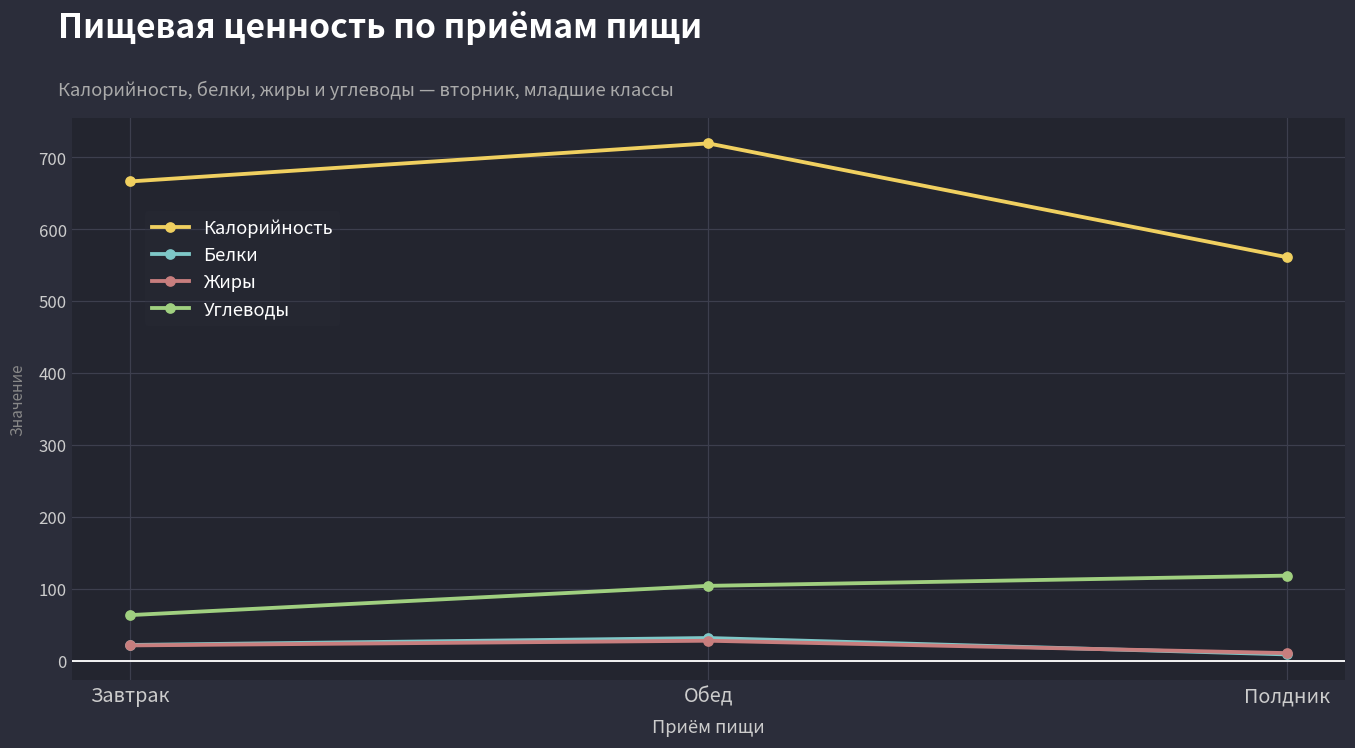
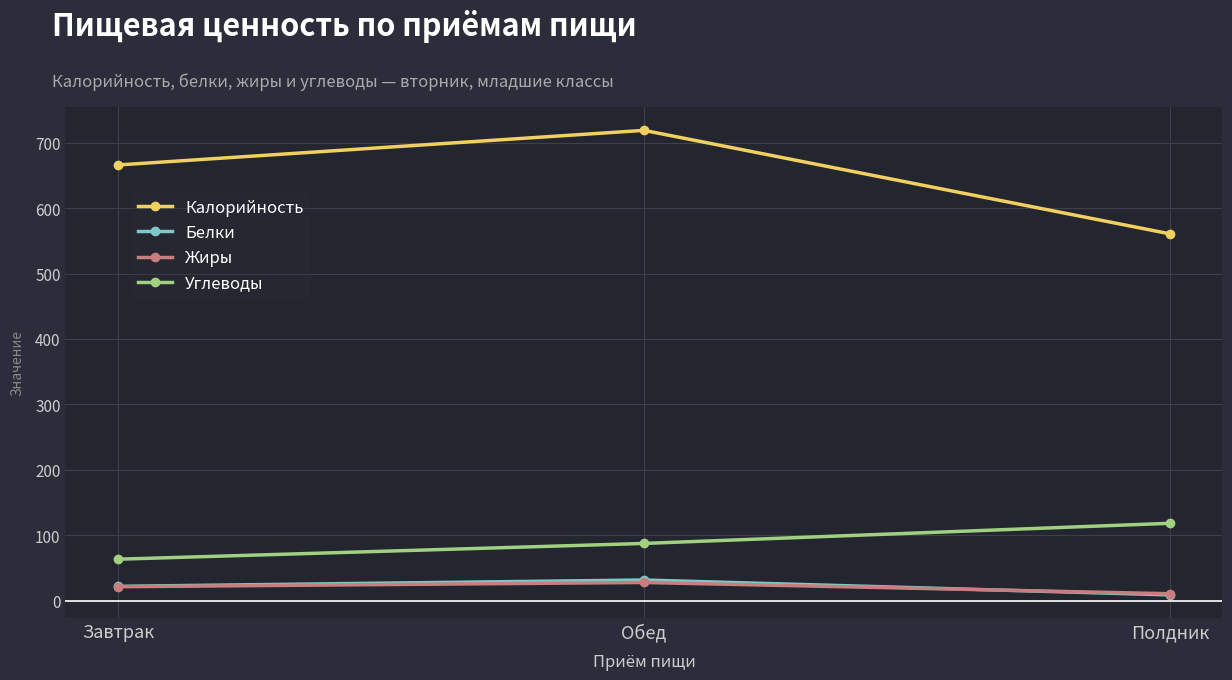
  {
    "Калорийность": {
      "Завтрак": 670,
      "Обед": 720,
      "Полдник": 560
    },
    "Углеводы": {
      "Завтрак": 60,
-     "Обед": 100,
+     "Обед": 90,
      "Полдник": 120
    }
  }
